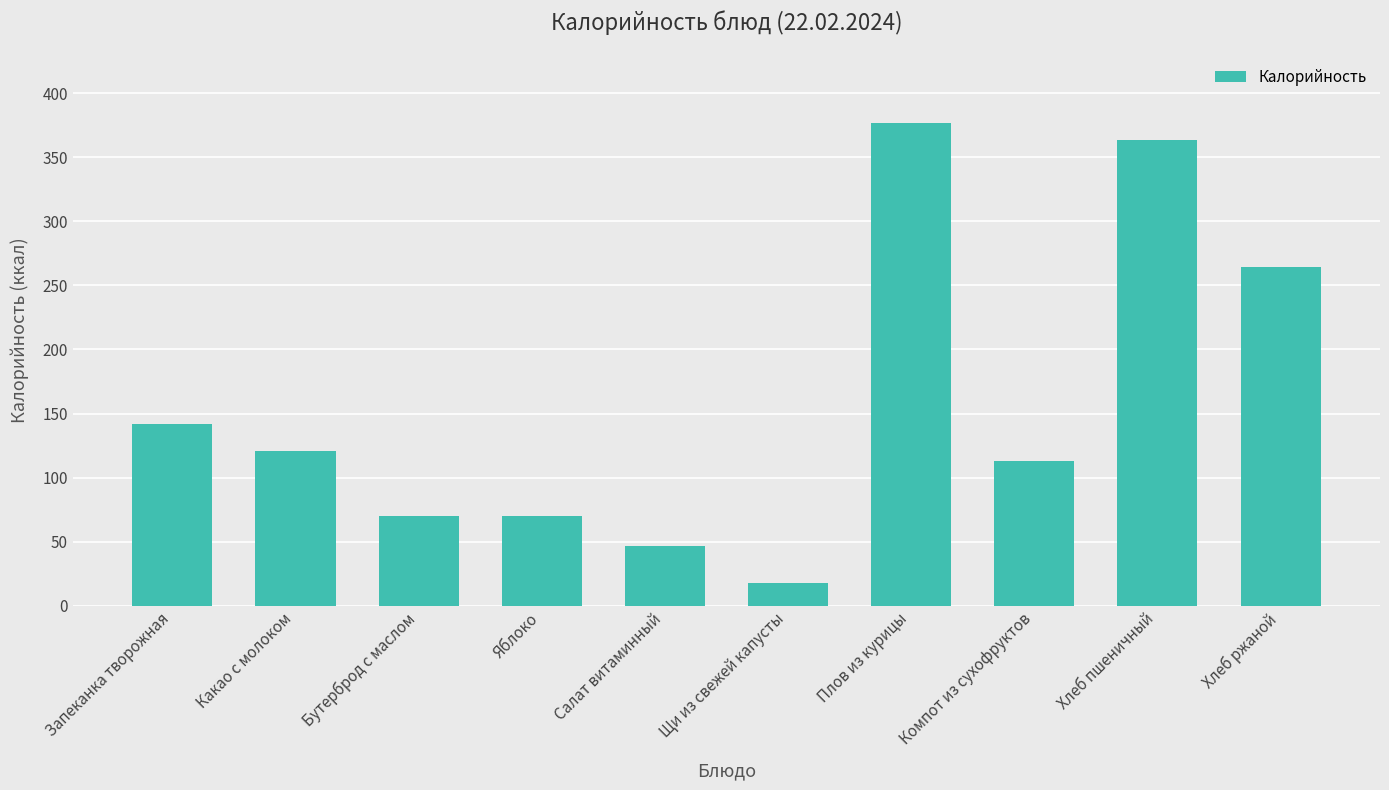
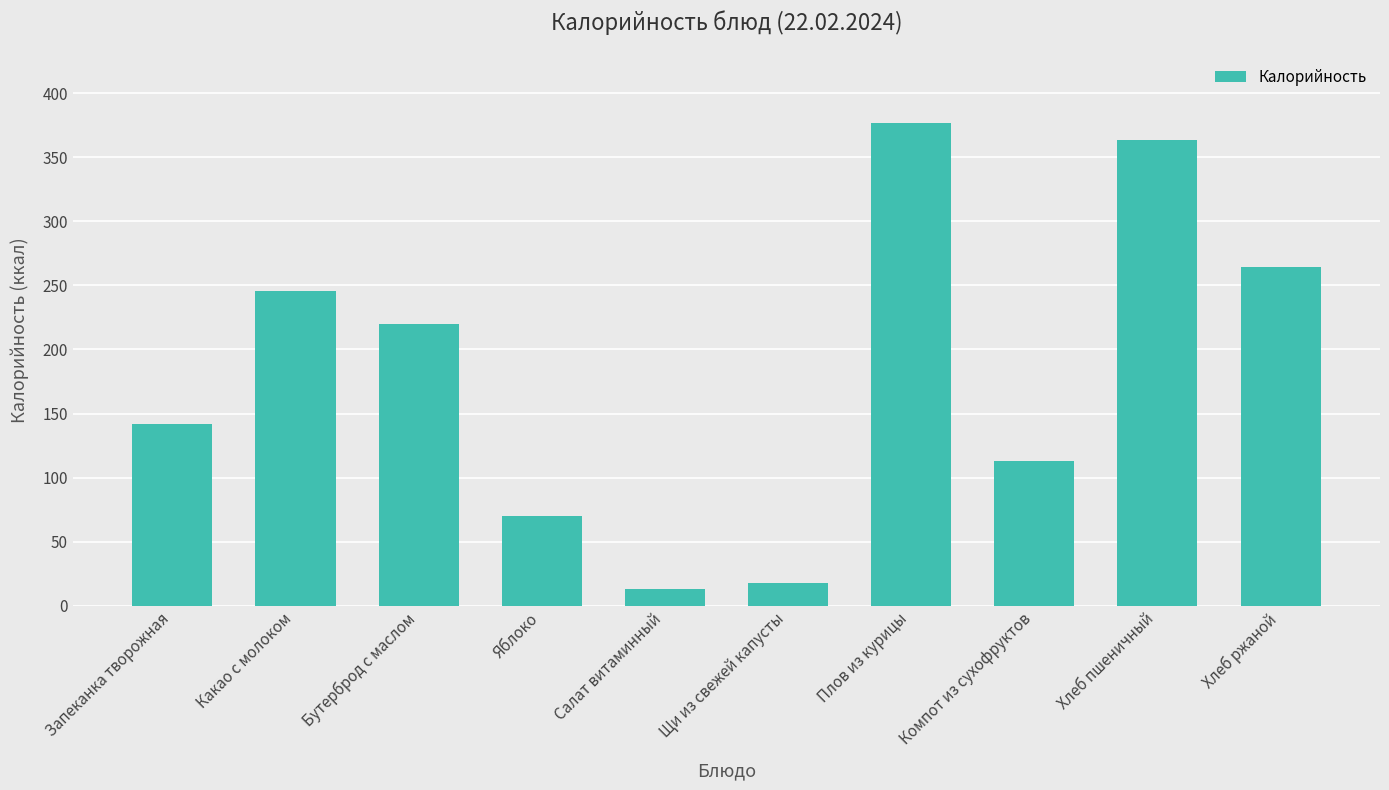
  {
    "Запеканка творожная": 142,
-   "Какао с молоком": 121,
-   "Бутерброд с маслом": 70,
+   "Какао с молоком": 246,
+   "Бутерброд с маслом": 220,
    "Яблоко": 70,
-   "Салат витаминный": 47,
+   "Салат витаминный": 13,
    "Щи из свежей капусты": 18,
    "Плов из курицы": 377,
    "Компот из сухофруктов": 113,
    "Хлеб пшеничный": 363,
    "Хлеб ржаной": 264
  }
